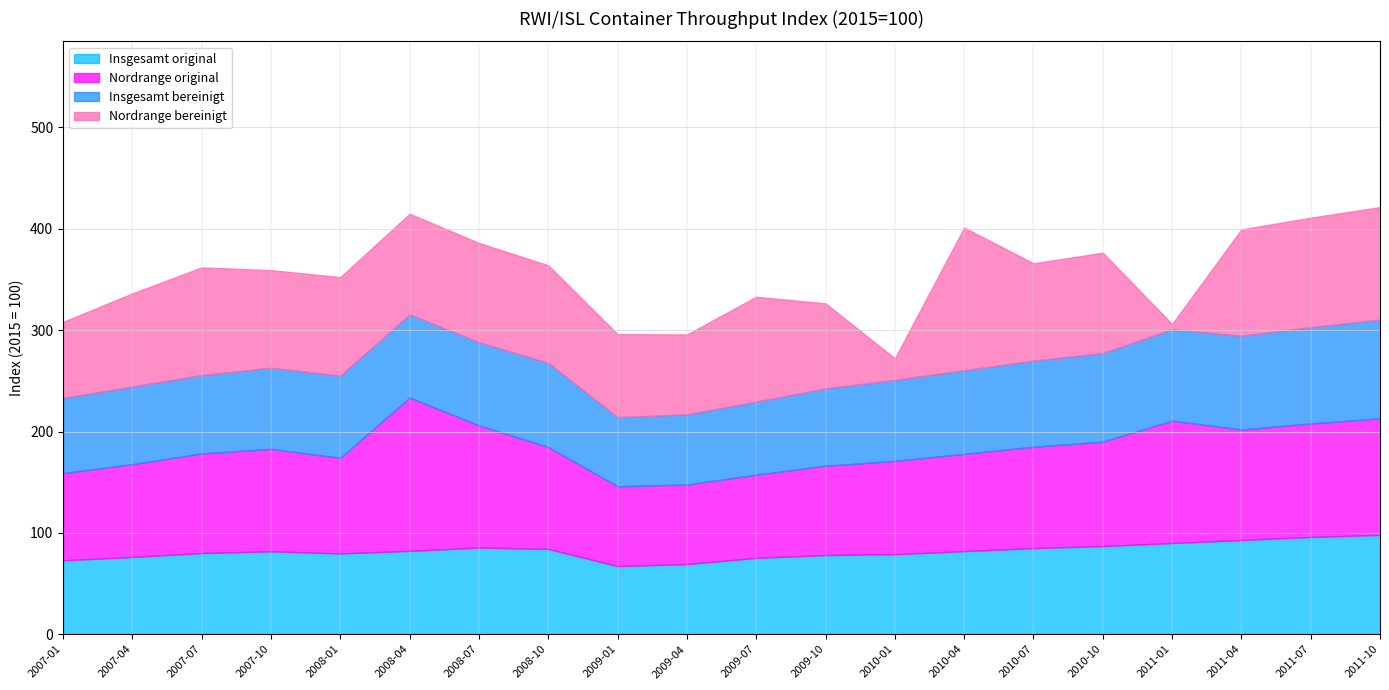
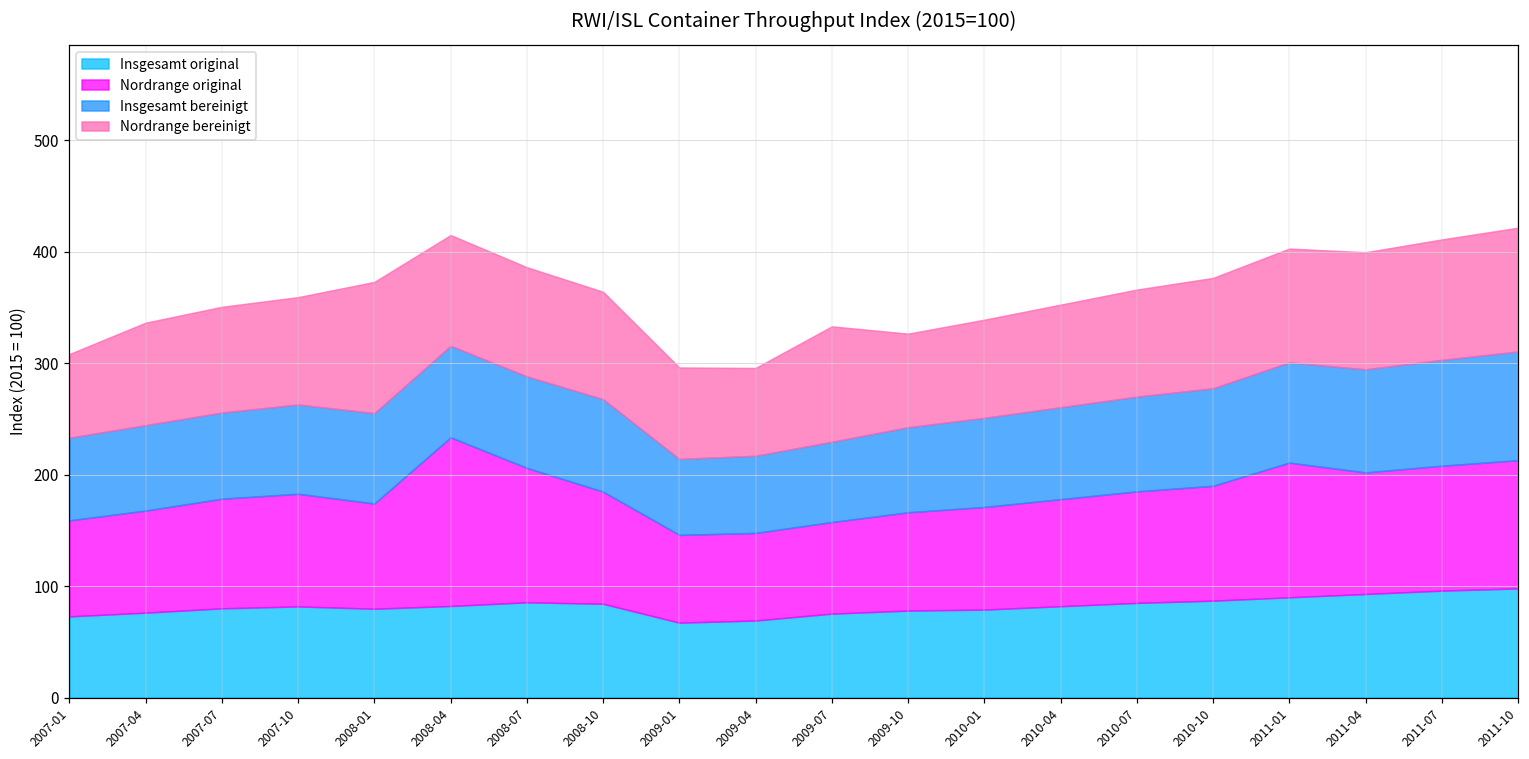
  {
    "Nordrange original": {
      "2007-01": 86,
      "2007-04": 92,
      "2007-07": 98,
      "2007-10": 101,
      "2008-01": 94,
      "2008-04": 151,
      "2008-07": 121,
      "2008-10": 101,
      "2009-01": 79,
      "2009-04": 79,
      "2009-07": 82,
      "2009-10": 88,
      "2010-01": 92,
      "2010-04": 96,
      "2010-07": 100,
      "2010-10": 103,
      "2011-01": 121,
      "2011-04": 109,
      "2011-07": 112,
      "2011-10": 115
    },
    "Nordrange bereinigt": {
      "2007-01": 75,
      "2007-04": 92,
-     "2007-07": 106,
+     "2007-07": 95,
      "2007-10": 96,
-     "2008-01": 97,
+     "2008-01": 118,
      "2008-04": 99,
      "2008-07": 98,
      "2008-10": 96,
      "2009-01": 82,
      "2009-04": 79,
      "2009-07": 103,
      "2009-10": 84,
-     "2010-01": 21,
-     "2010-04": 141,
+     "2010-01": 88,
+     "2010-04": 92,
      "2010-07": 96,
      "2010-10": 99,
-     "2011-01": 5,
+     "2011-01": 102,
      "2011-04": 105,
      "2011-07": 108,
      "2011-10": 111
    }
  }
